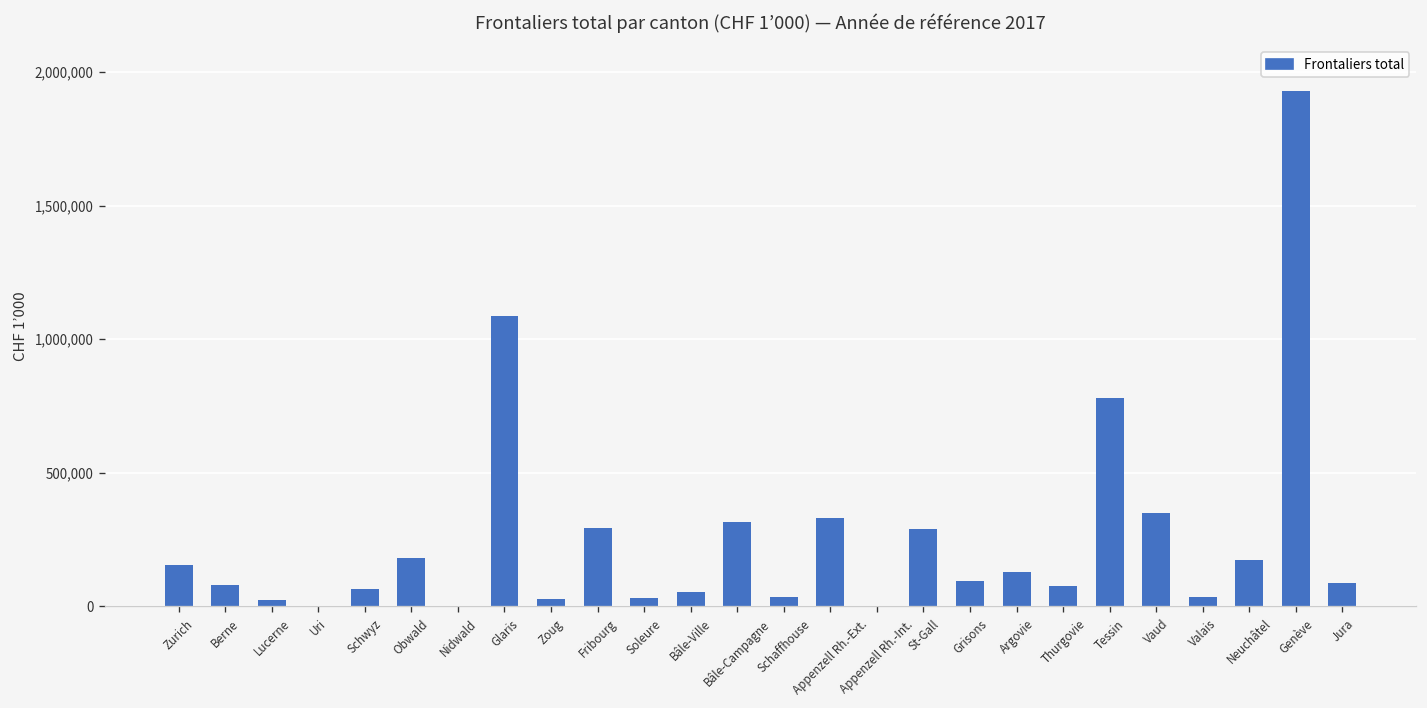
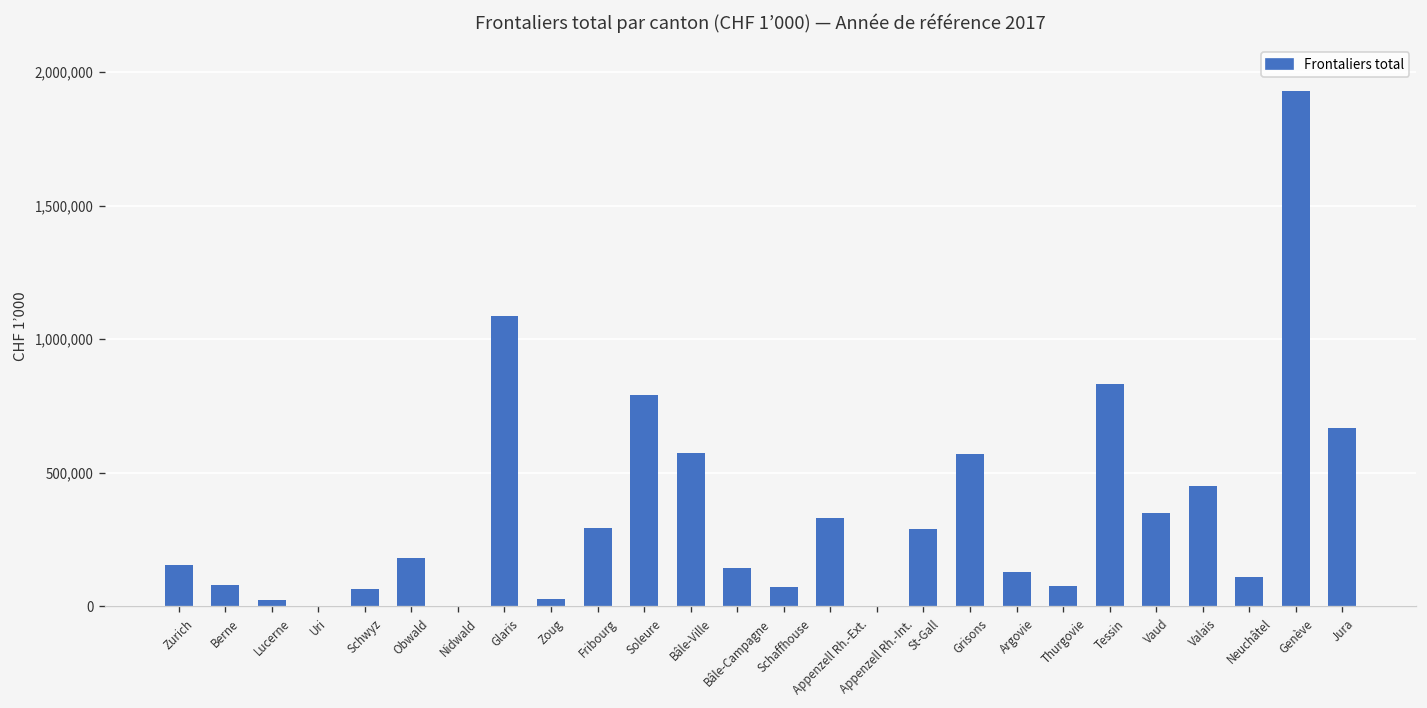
  {
    "Zurich": "150,000",
    "Berne": "80,000",
    "Lucerne": "20,000",
    "Schwyz": "60,000",
    "Obwald": "180,000",
    "Glaris": "1,090,000",
    "Zoug": "30,000",
    "Fribourg": "290,000",
-   "Soleure": "30,000",
-   "Bâle-Ville": "50,000",
-   "Bâle-Campagne": "320,000",
-   "Schaffhouse": "30,000",
+   "Soleure": "790,000",
+   "Bâle-Ville": "580,000",
+   "Bâle-Campagne": "140,000",
+   "Schaffhouse": "70,000",
    "Appenzell Rh.-Ext.": "330,000",
    "St-Gall": "290,000",
-   "Grisons": "100,000",
+   "Grisons": "570,000",
    "Argovie": "130,000",
    "Thurgovie": "70,000",
-   "Tessin": "780,000",
+   "Tessin": "830,000",
    "Vaud": "350,000",
-   "Valais": "30,000",
-   "Neuchâtel": "170,000",
+   "Valais": "450,000",
+   "Neuchâtel": "110,000",
    "Genève": "1,930,000",
-   "Jura": "90,000"
+   "Jura": "670,000"
  }
